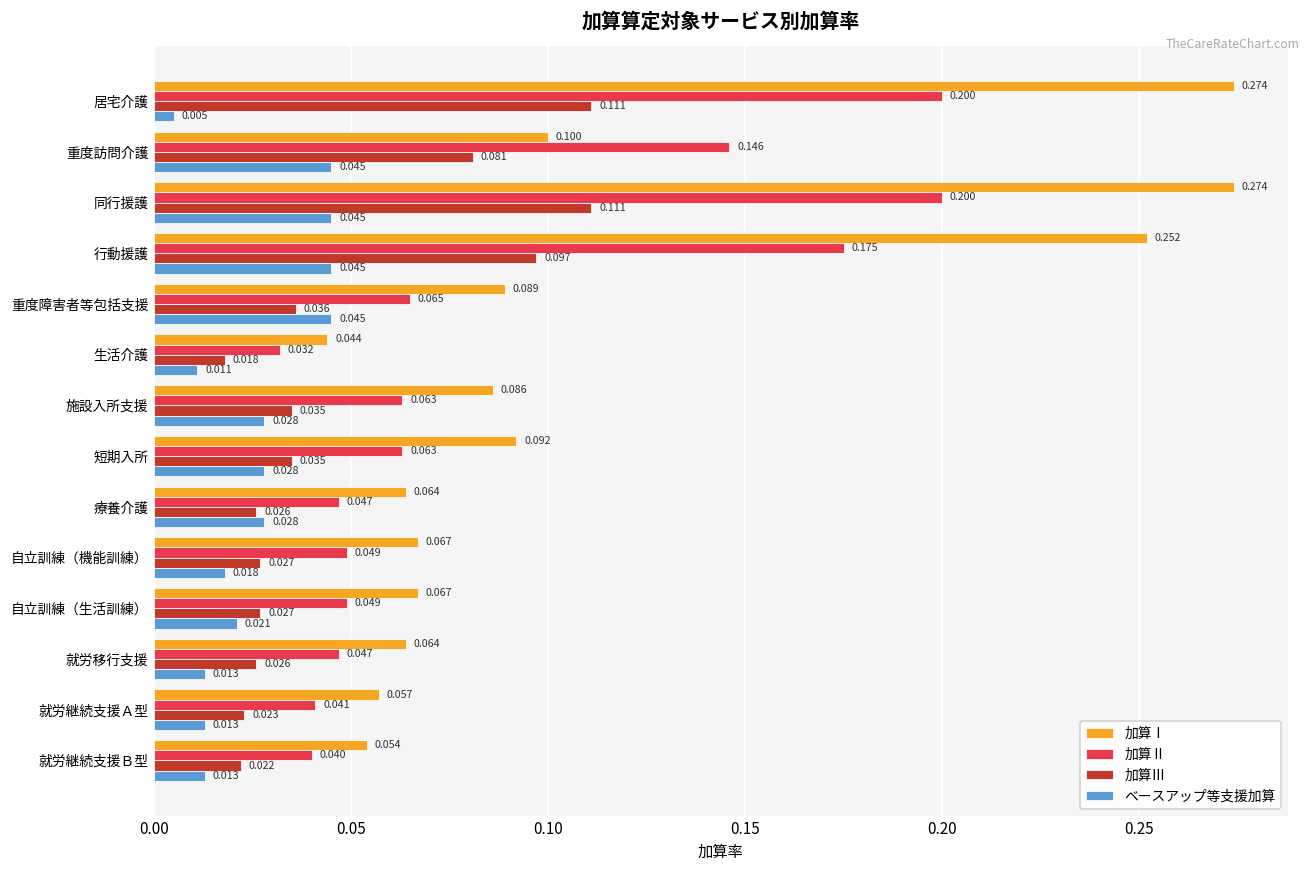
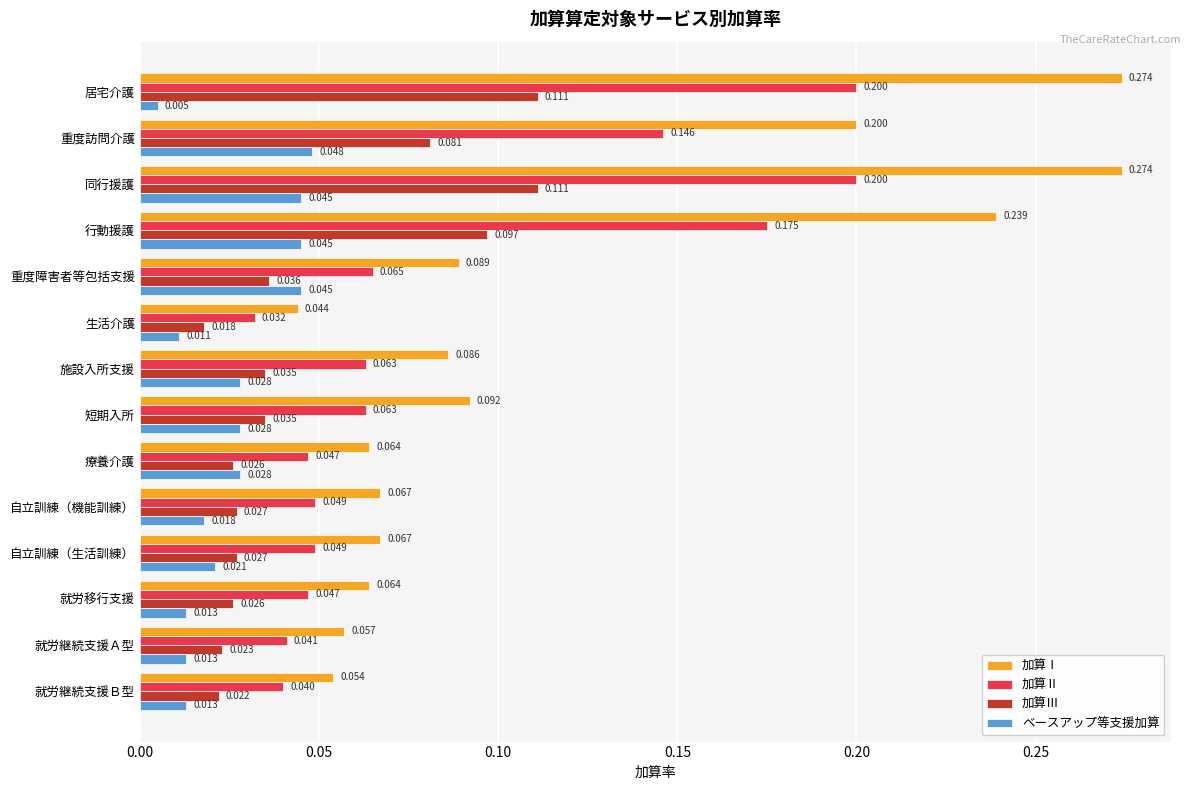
  {
    "加算Ⅰ": {
      "居宅介護": 0.274,
-     "重度訪問介護": 0.100,
+     "重度訪問介護": 0.200,
      "同行援護": 0.274,
-     "行動援護": 0.252,
+     "行動援護": 0.239,
      "重度障害者等包括支援": 0.089,
      "生活介護": 0.044,
      "施設入所支援": 0.086,
      "短期入所": 0.092,
      "療養介護": 0.064,
      "自立訓練（機能訓練）": 0.067,
      "自立訓練（生活訓練）": 0.067,
      "就労移行支援": 0.064,
      "就労継続支援Ａ型": 0.057,
      "就労継続支援Ｂ型": 0.054
    },
    "ベースアップ等支援加算": {
      "居宅介護": 0.005,
-     "重度訪問介護": 0.045,
+     "重度訪問介護": 0.048,
      "同行援護": 0.045,
      "行動援護": 0.045,
      "重度障害者等包括支援": 0.045,
      "生活介護": 0.011,
      "施設入所支援": 0.028,
      "短期入所": 0.028,
      "療養介護": 0.028,
      "自立訓練（機能訓練）": 0.018,
      "自立訓練（生活訓練）": 0.021,
      "就労移行支援": 0.013,
      "就労継続支援Ａ型": 0.013,
      "就労継続支援Ｂ型": 0.013
    }
  }
